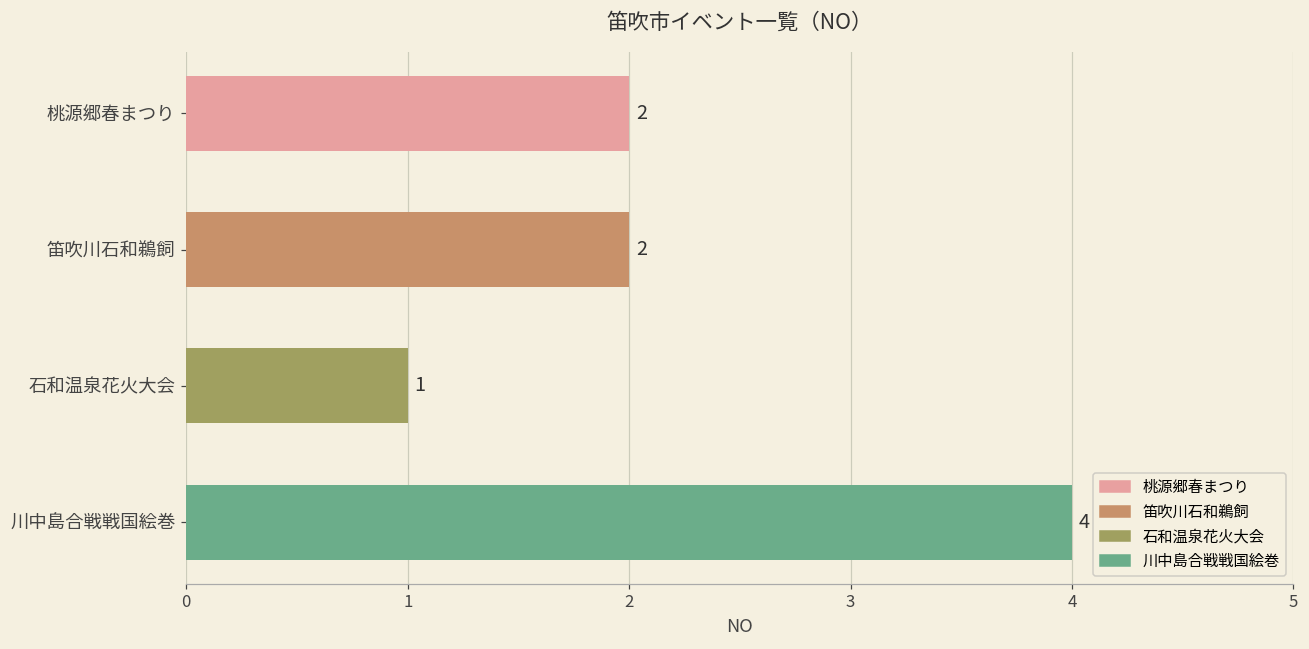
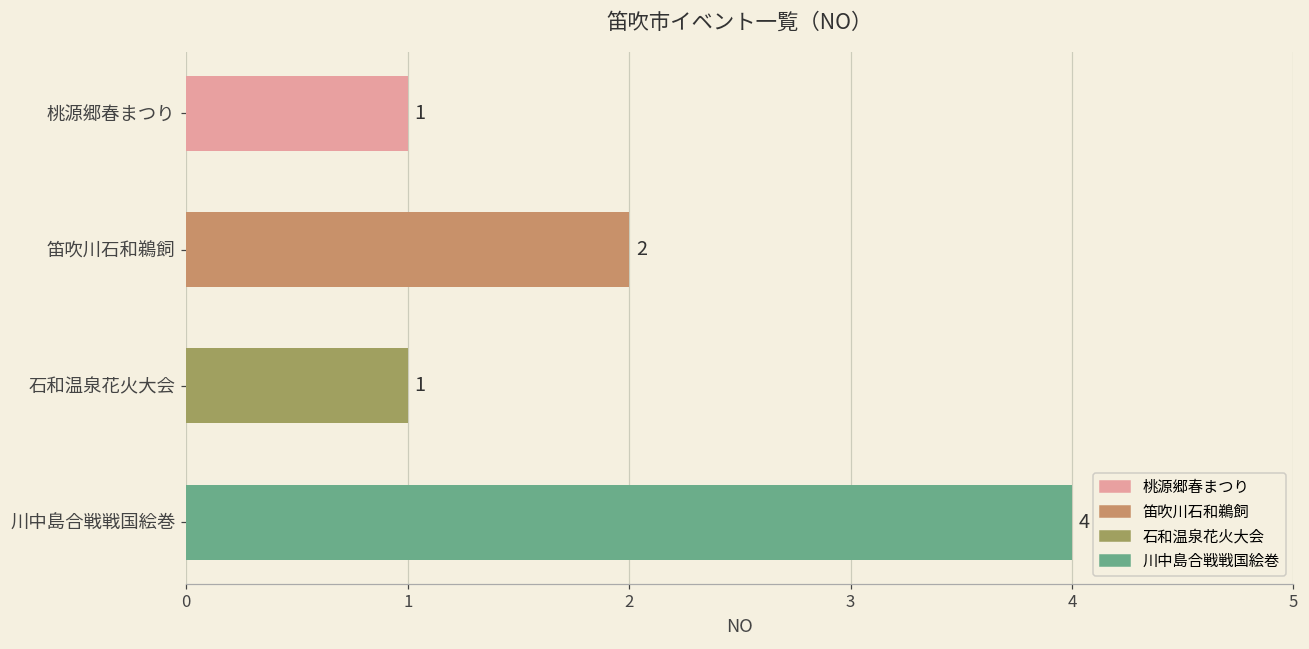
  {
-   "桃源郷春まつり": 2,
+   "桃源郷春まつり": 1,
    "笛吹川石和鵜飼": 2,
    "石和温泉花火大会": 1,
    "川中島合戦戦国絵巻": 4
  }
